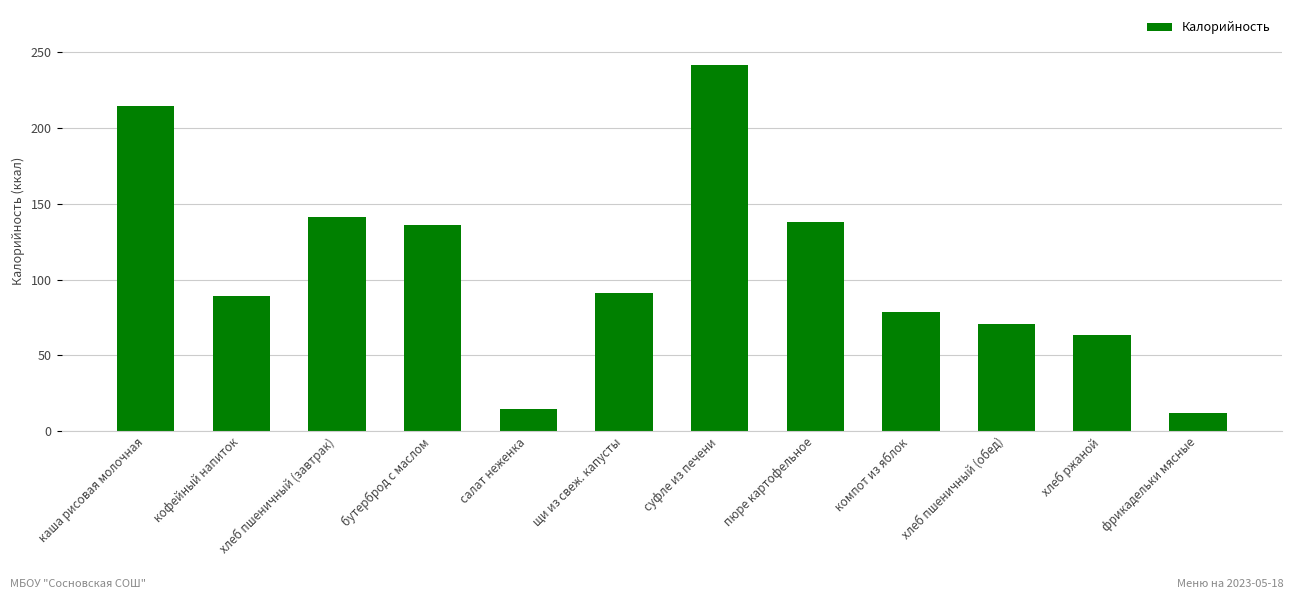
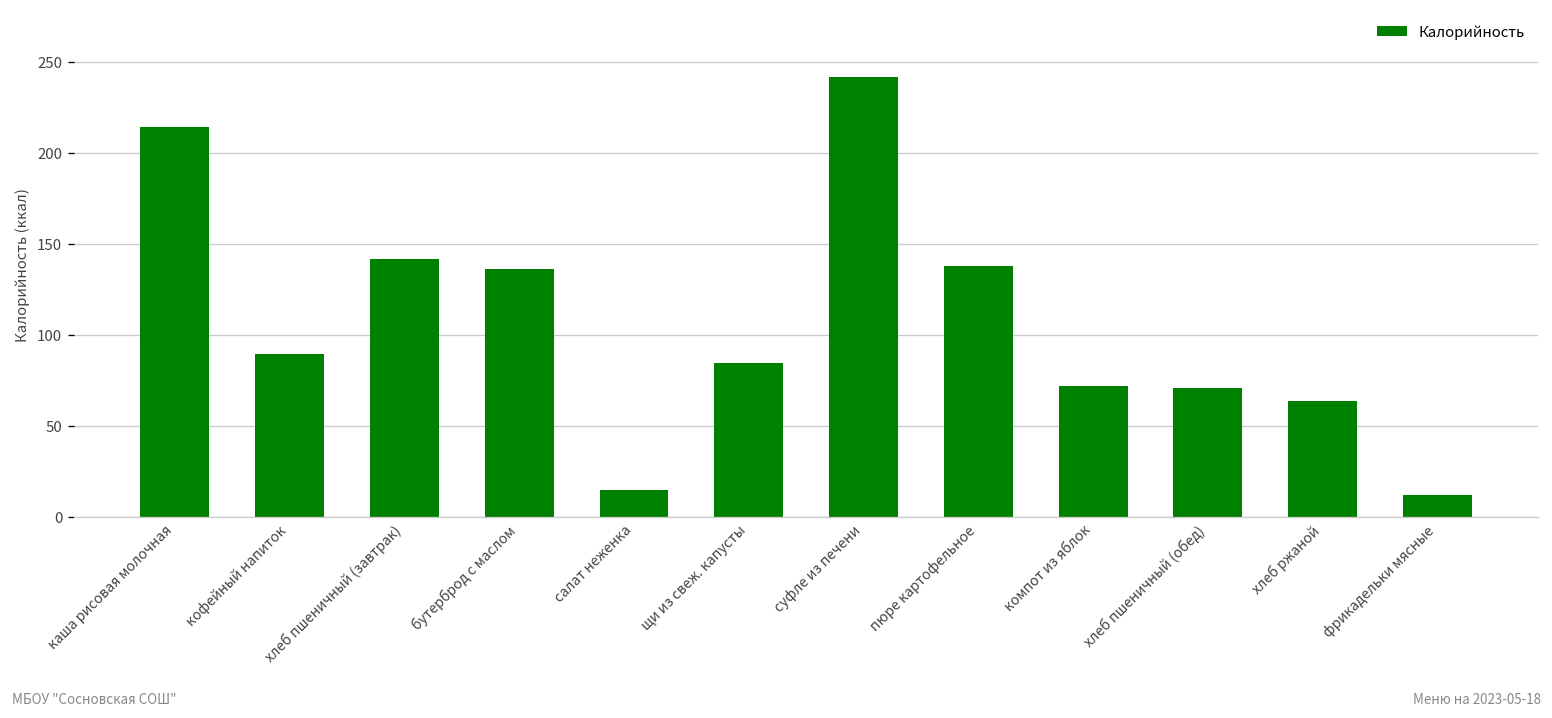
  {
    "каша рисовая молочная": 214,
    "кофейный напиток": 89,
    "хлеб пшеничный (завтрак)": 142,
    "бутерброд с маслом": 136,
    "салат неженка": 15,
-   "щи из свеж. капусты": 91,
+   "щи из свеж. капусты": 85,
    "суфле из печени": 242,
    "пюре картофельное": 138,
-   "компот из яблок": 79,
+   "компот из яблок": 72,
    "хлеб пшеничный (обед)": 71,
    "хлеб ржаной": 64,
    "фрикадельки мясные": 12
  }
